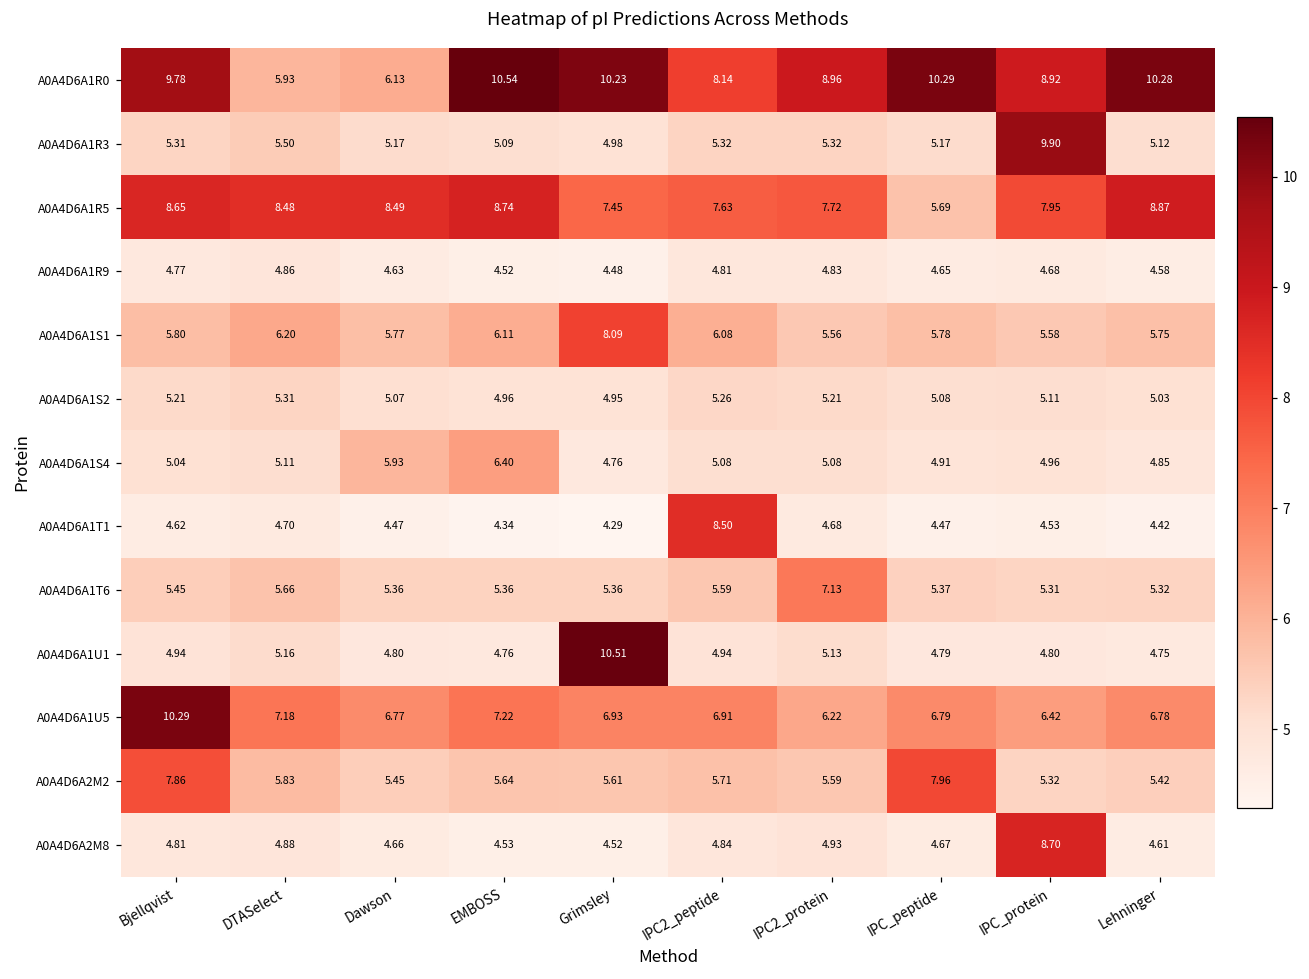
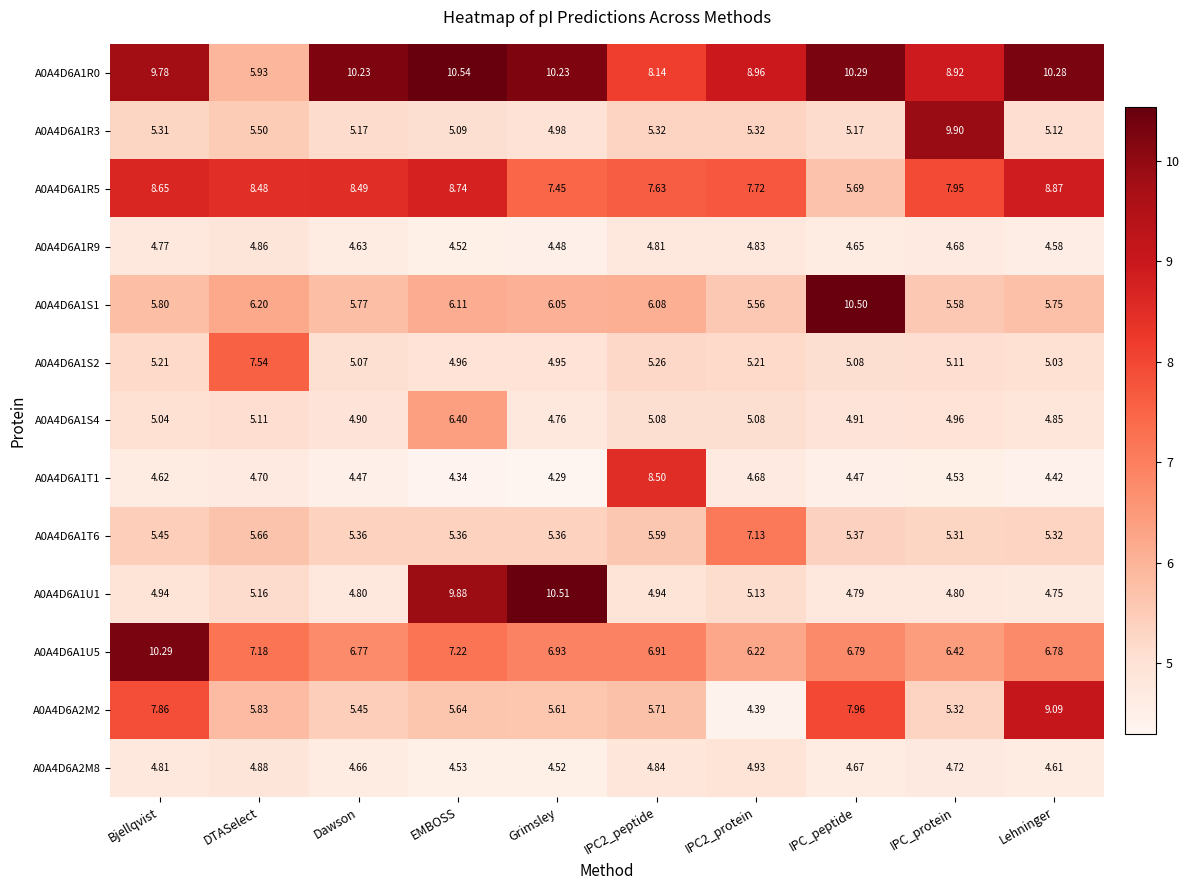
  {
    "A0A4D6A1R0": {
      "Bjellqvist": 9.78,
      "DTASelect": 5.93,
-     "Dawson": 6.13,
+     "Dawson": 10.23,
      "EMBOSS": 10.54,
      "Grimsley": 10.23,
      "IPC2_peptide": 8.14,
      "IPC2_protein": 8.96,
      "IPC_peptide": 10.29,
      "IPC_protein": 8.92,
      "Lehninger": 10.28
    },
    "A0A4D6A1R3": {
      "Bjellqvist": 5.31,
      "DTASelect": 5.50,
      "Dawson": 5.17,
      "EMBOSS": 5.09,
      "Grimsley": 4.98,
      "IPC2_peptide": 5.32,
      "IPC2_protein": 5.32,
      "IPC_peptide": 5.17,
      "IPC_protein": 9.90,
      "Lehninger": 5.12
    },
    "A0A4D6A1R5": {
      "Bjellqvist": 8.65,
      "DTASelect": 8.48,
      "Dawson": 8.49,
      "EMBOSS": 8.74,
      "Grimsley": 7.45,
      "IPC2_peptide": 7.63,
      "IPC2_protein": 7.72,
      "IPC_peptide": 5.69,
      "IPC_protein": 7.95,
      "Lehninger": 8.87
    },
    "A0A4D6A1R9": {
      "Bjellqvist": 4.77,
      "DTASelect": 4.86,
      "Dawson": 4.63,
      "EMBOSS": 4.52,
      "Grimsley": 4.48,
      "IPC2_peptide": 4.81,
      "IPC2_protein": 4.83,
      "IPC_peptide": 4.65,
      "IPC_protein": 4.68,
      "Lehninger": 4.58
    },
    "A0A4D6A1S1": {
      "Bjellqvist": 5.80,
      "DTASelect": 6.20,
      "Dawson": 5.77,
      "EMBOSS": 6.11,
-     "Grimsley": 8.09,
+     "Grimsley": 6.05,
      "IPC2_peptide": 6.08,
      "IPC2_protein": 5.56,
-     "IPC_peptide": 5.78,
+     "IPC_peptide": 10.50,
      "IPC_protein": 5.58,
      "Lehninger": 5.75
    },
    "A0A4D6A1S2": {
      "Bjellqvist": 5.21,
-     "DTASelect": 5.31,
+     "DTASelect": 7.54,
      "Dawson": 5.07,
      "EMBOSS": 4.96,
      "Grimsley": 4.95,
      "IPC2_peptide": 5.26,
      "IPC2_protein": 5.21,
      "IPC_peptide": 5.08,
      "IPC_protein": 5.11,
      "Lehninger": 5.03
    },
    "A0A4D6A1S4": {
      "Bjellqvist": 5.04,
      "DTASelect": 5.11,
-     "Dawson": 5.93,
+     "Dawson": 4.90,
      "EMBOSS": 6.40,
      "Grimsley": 4.76,
      "IPC2_peptide": 5.08,
      "IPC2_protein": 5.08,
      "IPC_peptide": 4.91,
      "IPC_protein": 4.96,
      "Lehninger": 4.85
    },
    "A0A4D6A1T1": {
      "Bjellqvist": 4.62,
      "DTASelect": 4.70,
      "Dawson": 4.47,
      "EMBOSS": 4.34,
      "Grimsley": 4.29,
      "IPC2_peptide": 8.50,
      "IPC2_protein": 4.68,
      "IPC_peptide": 4.47,
      "IPC_protein": 4.53,
      "Lehninger": 4.42
    },
    "A0A4D6A1T6": {
      "Bjellqvist": 5.45,
      "DTASelect": 5.66,
      "Dawson": 5.36,
      "EMBOSS": 5.36,
      "Grimsley": 5.36,
      "IPC2_peptide": 5.59,
      "IPC2_protein": 7.13,
      "IPC_peptide": 5.37,
      "IPC_protein": 5.31,
      "Lehninger": 5.32
    },
    "A0A4D6A1U1": {
      "Bjellqvist": 4.94,
      "DTASelect": 5.16,
      "Dawson": 4.80,
-     "EMBOSS": 4.76,
+     "EMBOSS": 9.88,
      "Grimsley": 10.51,
      "IPC2_peptide": 4.94,
      "IPC2_protein": 5.13,
      "IPC_peptide": 4.79,
      "IPC_protein": 4.80,
      "Lehninger": 4.75
    },
    "A0A4D6A1U5": {
      "Bjellqvist": 10.29,
      "DTASelect": 7.18,
      "Dawson": 6.77,
      "EMBOSS": 7.22,
      "Grimsley": 6.93,
      "IPC2_peptide": 6.91,
      "IPC2_protein": 6.22,
      "IPC_peptide": 6.79,
      "IPC_protein": 6.42,
      "Lehninger": 6.78
    },
    "A0A4D6A2M2": {
      "Bjellqvist": 7.86,
      "DTASelect": 5.83,
      "Dawson": 5.45,
      "EMBOSS": 5.64,
      "Grimsley": 5.61,
      "IPC2_peptide": 5.71,
-     "IPC2_protein": 5.59,
+     "IPC2_protein": 4.39,
      "IPC_peptide": 7.96,
      "IPC_protein": 5.32,
-     "Lehninger": 5.42
+     "Lehninger": 9.09
    },
    "A0A4D6A2M8": {
      "Bjellqvist": 4.81,
      "DTASelect": 4.88,
      "Dawson": 4.66,
      "EMBOSS": 4.53,
      "Grimsley": 4.52,
      "IPC2_peptide": 4.84,
      "IPC2_protein": 4.93,
      "IPC_peptide": 4.67,
-     "IPC_protein": 8.70,
+     "IPC_protein": 4.72,
      "Lehninger": 4.61
    }
  }
